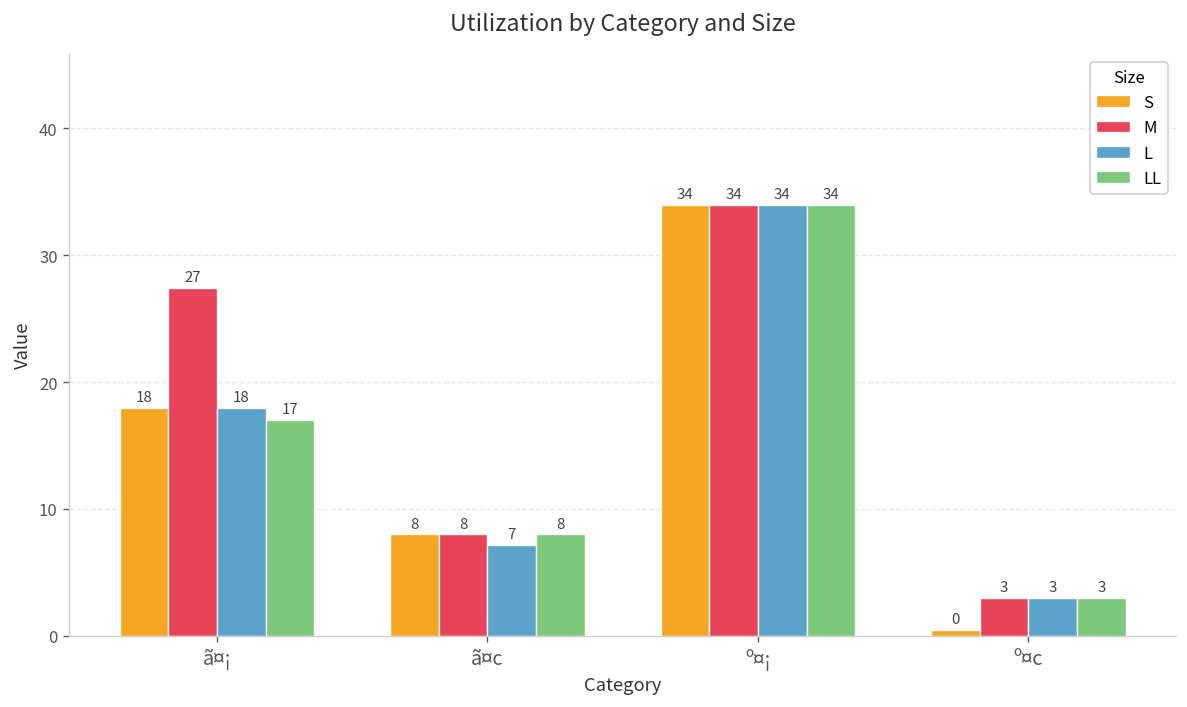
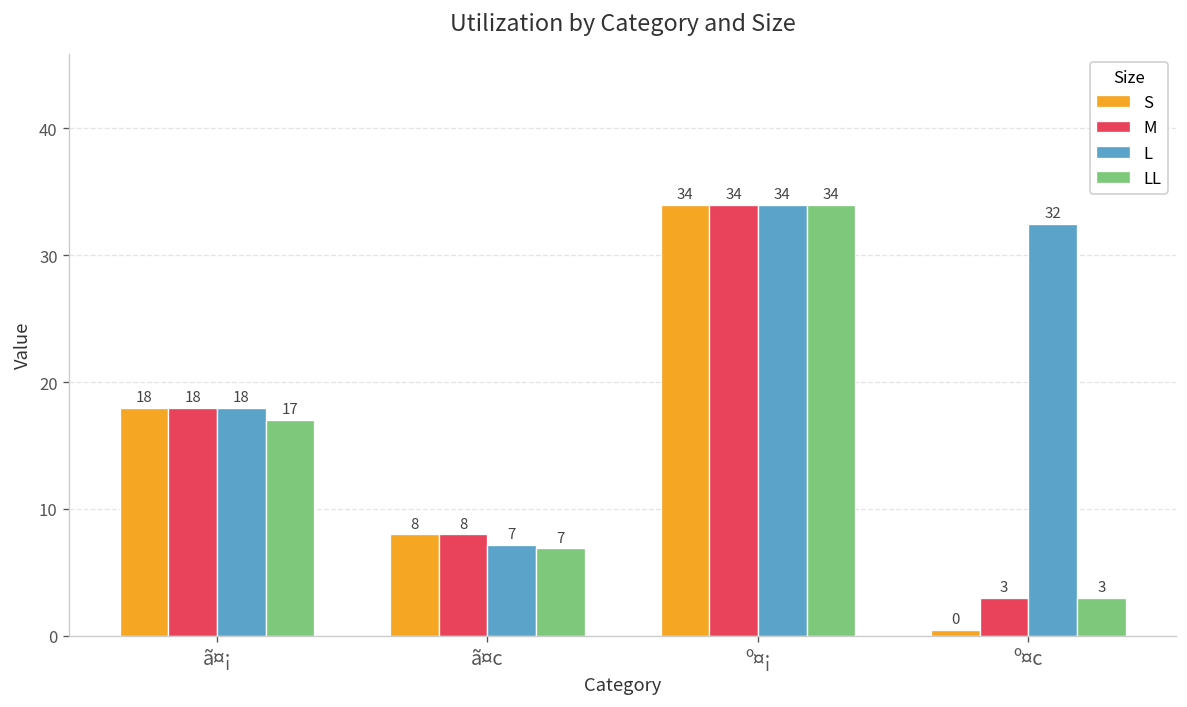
  {
    "S": {
      "ã¤¡": 18,
      "ã¤c": 8,
      "º¤¡": 34,
      "º¤c": 0
    },
    "M": {
-     "ã¤¡": 27,
+     "ã¤¡": 18,
      "ã¤c": 8,
      "º¤¡": 34,
      "º¤c": 3
    },
    "L": {
      "ã¤¡": 18,
      "ã¤c": 7,
      "º¤¡": 34,
-     "º¤c": 3
+     "º¤c": 32
    },
    "LL": {
      "ã¤¡": 17,
-     "ã¤c": 8,
+     "ã¤c": 7,
      "º¤¡": 34,
      "º¤c": 3
    }
  }
